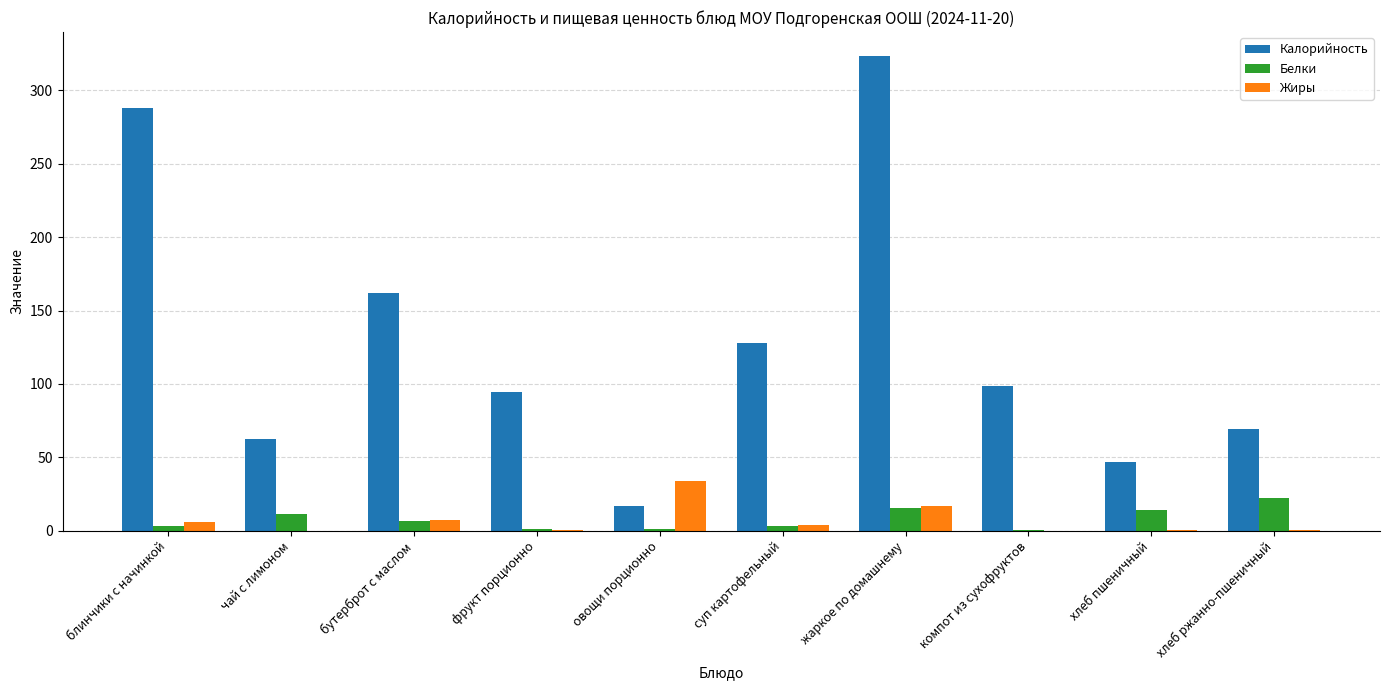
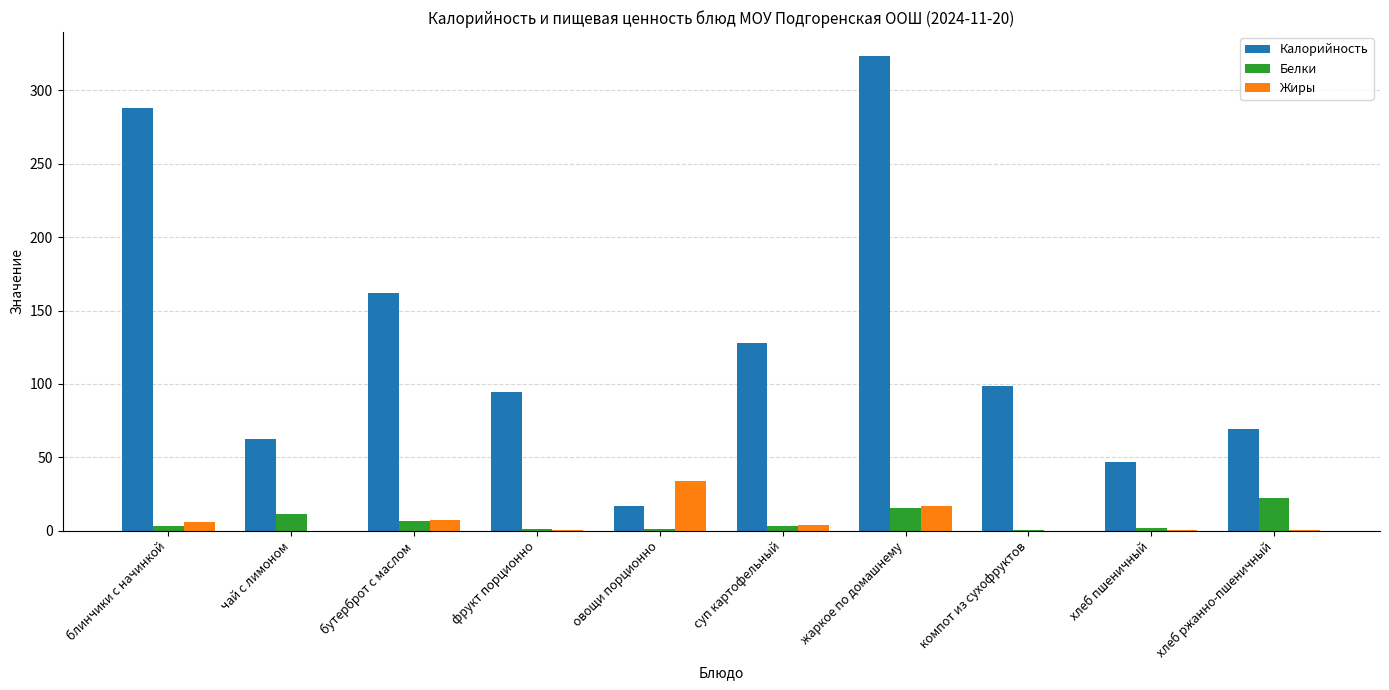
  {
    "Калорийность": {
      "блинчики с начинкой": 288,
      "чай с лимоном": 62,
      "бутерброт с маслом": 162,
      "фрукт порционно": 95,
      "овощи порционно": 17,
      "суп картофельный": 128,
      "жаркое по домашнему": 324,
      "компот из сухофруктов": 99,
      "хлеб пшеничный": 47,
      "хлеб ржанно-пшеничный": 70
    },
    "Белки": {
      "блинчики с начинкой": 3,
      "чай с лимоном": 12,
      "бутерброт с маслом": 6,
      "суп картофельный": 3,
      "жаркое по домашнему": 16,
-     "хлеб пшеничный": 14,
+     "хлеб пшеничный": 2,
      "хлеб ржанно-пшеничный": 22
    },
    "Жиры": {
      "блинчики с начинкой": 6,
      "бутерброт с маслом": 7,
      "овощи порционно": 34,
      "суп картофельный": 4,
      "жаркое по домашнему": 17,
      "компот из сухофруктов": 0
    }
  }
